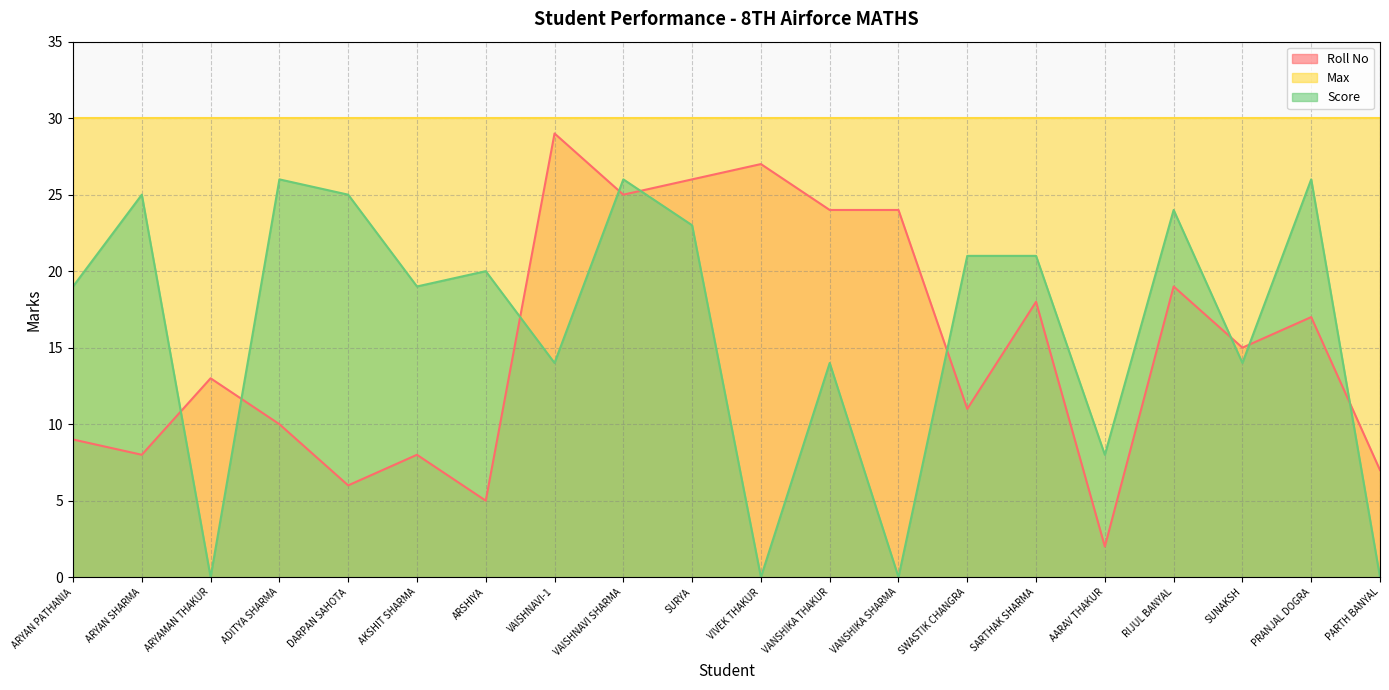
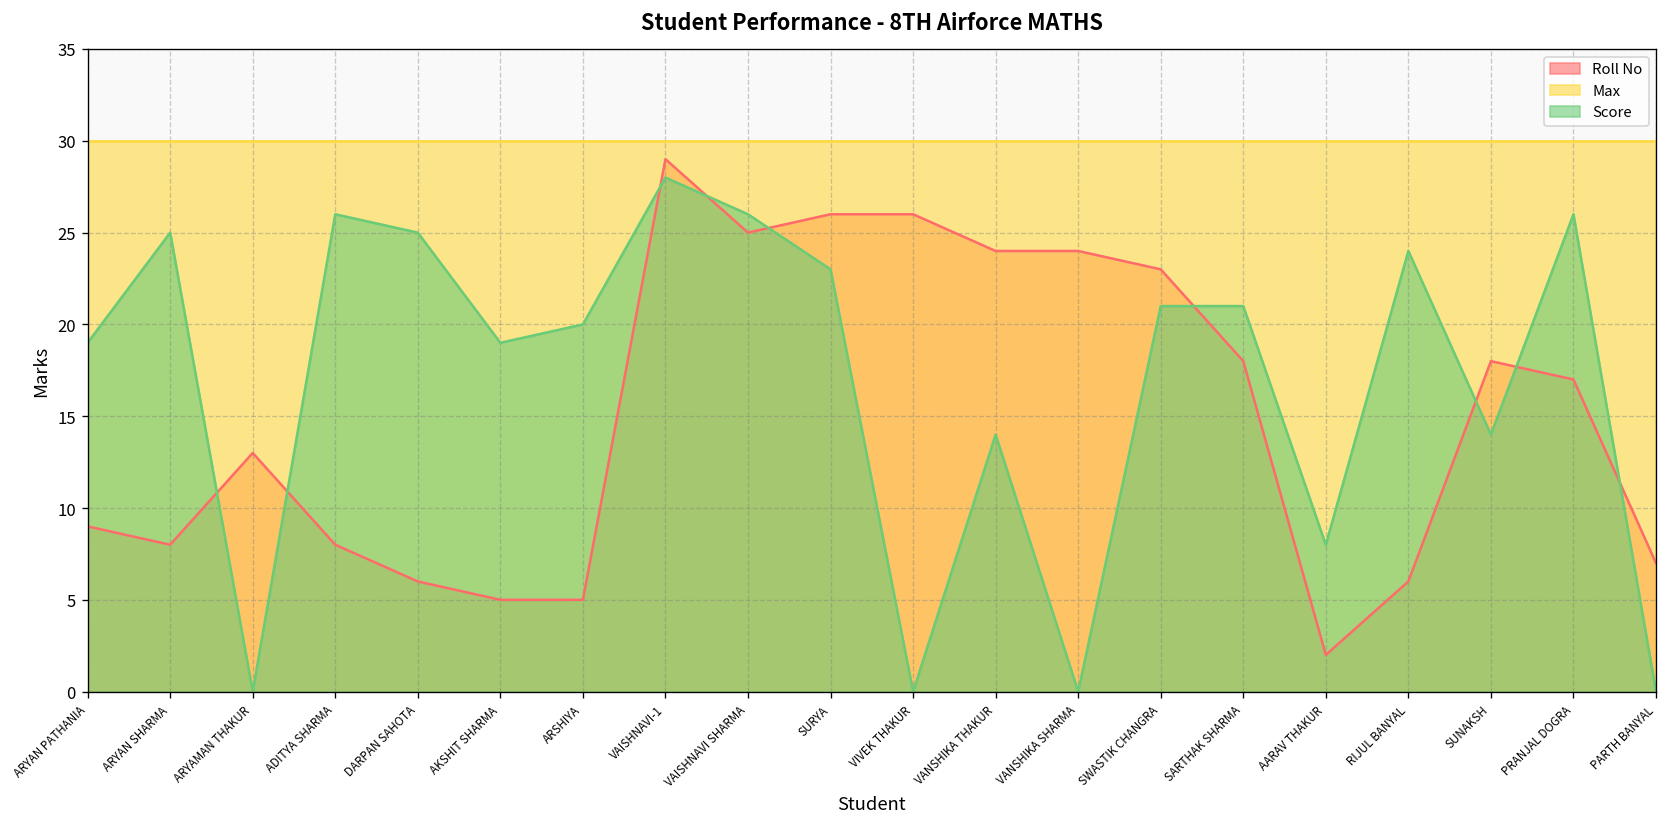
  {
    "Roll No": {
      "ARYAN PATHANIA": 9,
      "ARYAN SHARMA": 8,
      "ARYAMAN THAKUR": 13,
-     "ADITYA SHARMA": 10,
+     "ADITYA SHARMA": 8,
      "DARPAN SAHOTA": 6,
-     "AKSHIT SHARMA": 8,
+     "AKSHIT SHARMA": 5,
      "ARSHIYA": 5,
      "VAISHNAVI-1": 29,
      "VAISHNAVI SHARMA": 25,
      "SURYA": 26,
-     "VIVEK THAKUR": 27,
+     "VIVEK THAKUR": 26,
      "VANSHIKA THAKUR": 24,
      "VANSHIKA SHARMA": 24,
-     "SWASTIK CHANGRA": 11,
+     "SWASTIK CHANGRA": 23,
      "SARTHAK SHARMA": 18,
      "AARAV THAKUR": 2,
-     "RIJUL BANYAL": 19,
-     "SUNAKSH": 15,
+     "RIJUL BANYAL": 6,
+     "SUNAKSH": 18,
      "PRANJAL DOGRA": 17,
      "PARTH BANYAL": 7
    },
    "Max": {
      "ARYAN PATHANIA": 30,
      "ARYAN SHARMA": 30,
      "ARYAMAN THAKUR": 30,
      "ADITYA SHARMA": 30,
      "DARPAN SAHOTA": 30,
      "AKSHIT SHARMA": 30,
      "ARSHIYA": 30,
      "VAISHNAVI-1": 30,
      "VAISHNAVI SHARMA": 30,
      "SURYA": 30,
      "VIVEK THAKUR": 30,
      "VANSHIKA THAKUR": 30,
      "VANSHIKA SHARMA": 30,
      "SWASTIK CHANGRA": 30,
      "SARTHAK SHARMA": 30,
      "AARAV THAKUR": 30,
      "RIJUL BANYAL": 30,
      "SUNAKSH": 30,
      "PRANJAL DOGRA": 30,
      "PARTH BANYAL": 30
    },
    "Score": {
      "ARYAN PATHANIA": 19,
      "ARYAN SHARMA": 25,
      "ARYAMAN THAKUR": 0,
      "ADITYA SHARMA": 26,
      "DARPAN SAHOTA": 25,
      "AKSHIT SHARMA": 19,
      "ARSHIYA": 20,
-     "VAISHNAVI-1": 14,
+     "VAISHNAVI-1": 28,
      "VAISHNAVI SHARMA": 26,
      "SURYA": 23,
      "VIVEK THAKUR": 0,
      "VANSHIKA THAKUR": 14,
      "VANSHIKA SHARMA": 0,
      "SWASTIK CHANGRA": 21,
      "SARTHAK SHARMA": 21,
      "AARAV THAKUR": 8,
      "RIJUL BANYAL": 24,
      "SUNAKSH": 14,
      "PRANJAL DOGRA": 26,
      "PARTH BANYAL": 0
    }
  }
